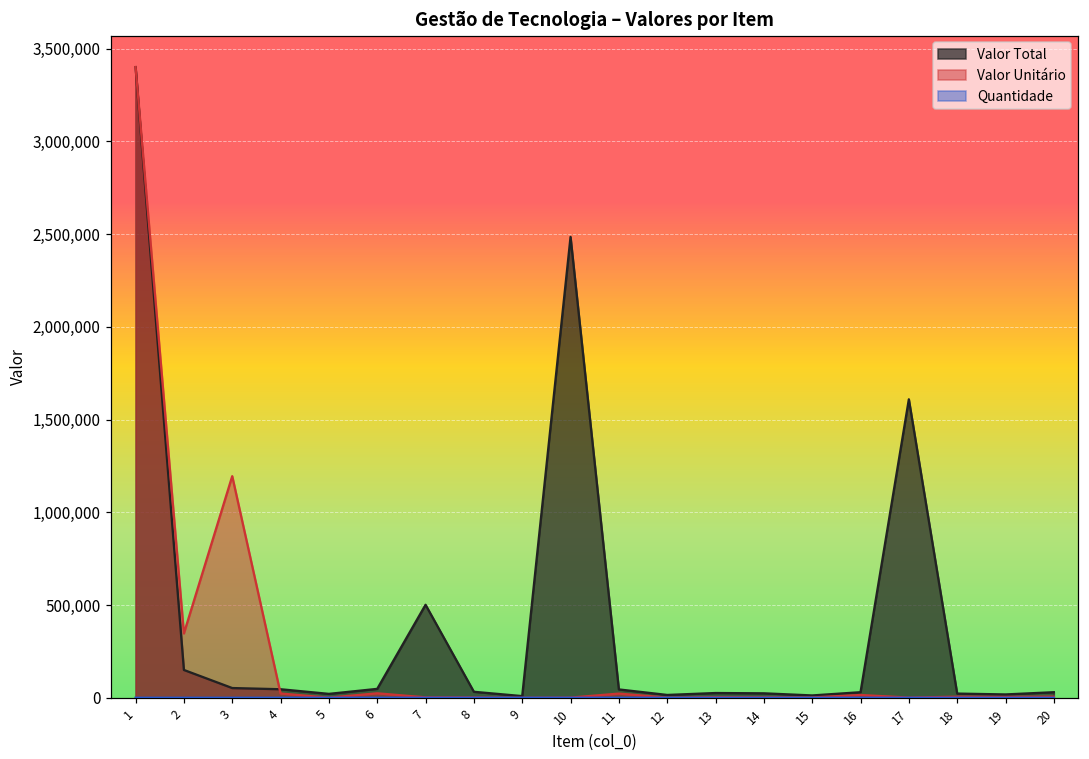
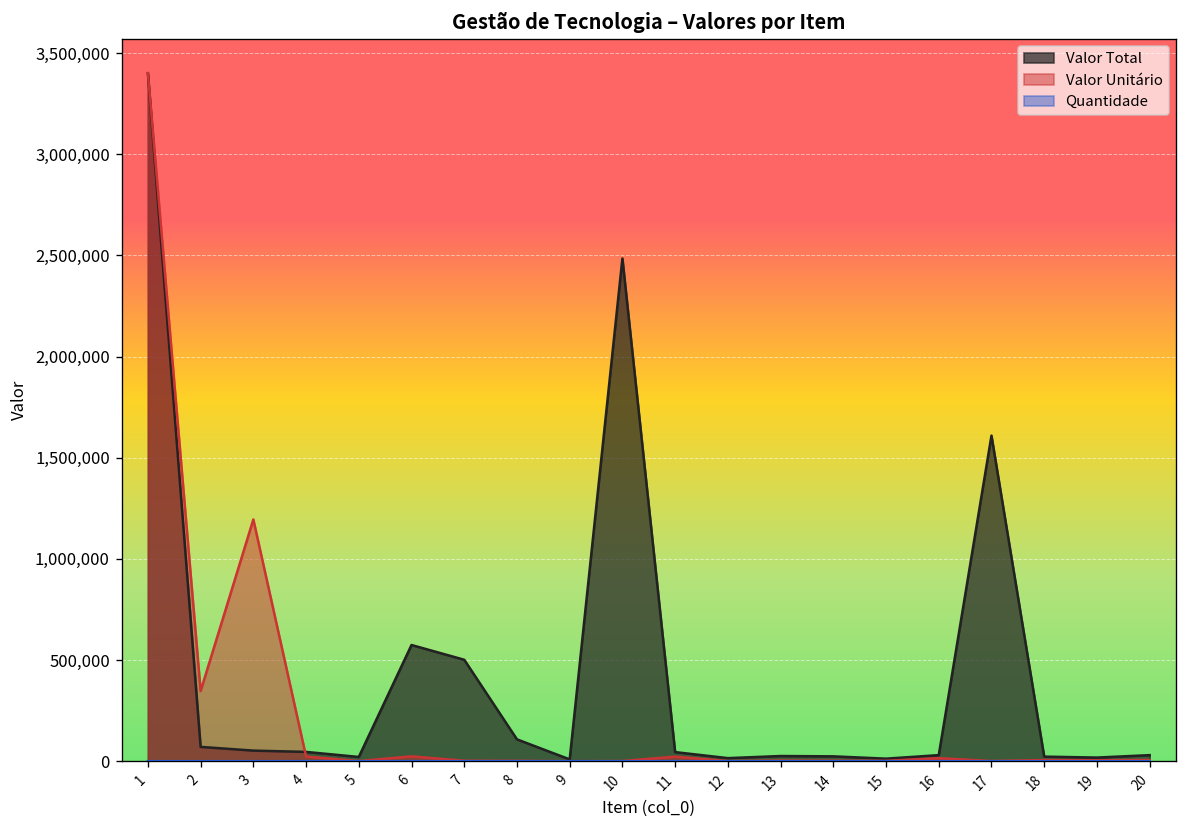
  {
    "Valor Total": {
-     "2": "150,000",
+     "2": "70,000",
      "3": "50,000",
      "4": "50,000",
      "5": "20,000",
-     "6": "50,000",
+     "6": "570,000",
      "7": "500,000",
-     "8": "30,000",
+     "8": "110,000",
      "10": "2,490,000",
      "11": "50,000",
      "13": "30,000",
      "14": "20,000",
      "17": "1,610,000",
      "18": "20,000",
      "20": "30,000"
    },
    "Valor Unitário": {
      "2": "350,000",
      "3": "1,190,000",
      "4": "20,000",
      "6": "20,000",
      "11": "20,000"
    },
    "Quantidade": {
      "1": "0",
      "2": "0",
      "3": "0",
      "4": "0",
      "6": "0",
      "11": "0"
    }
  }
